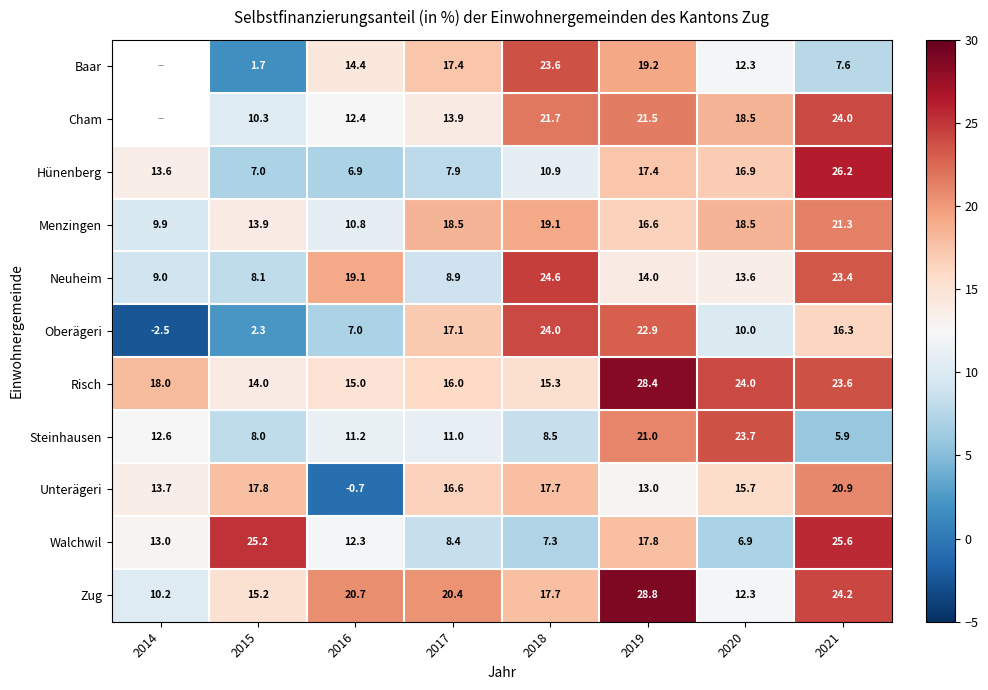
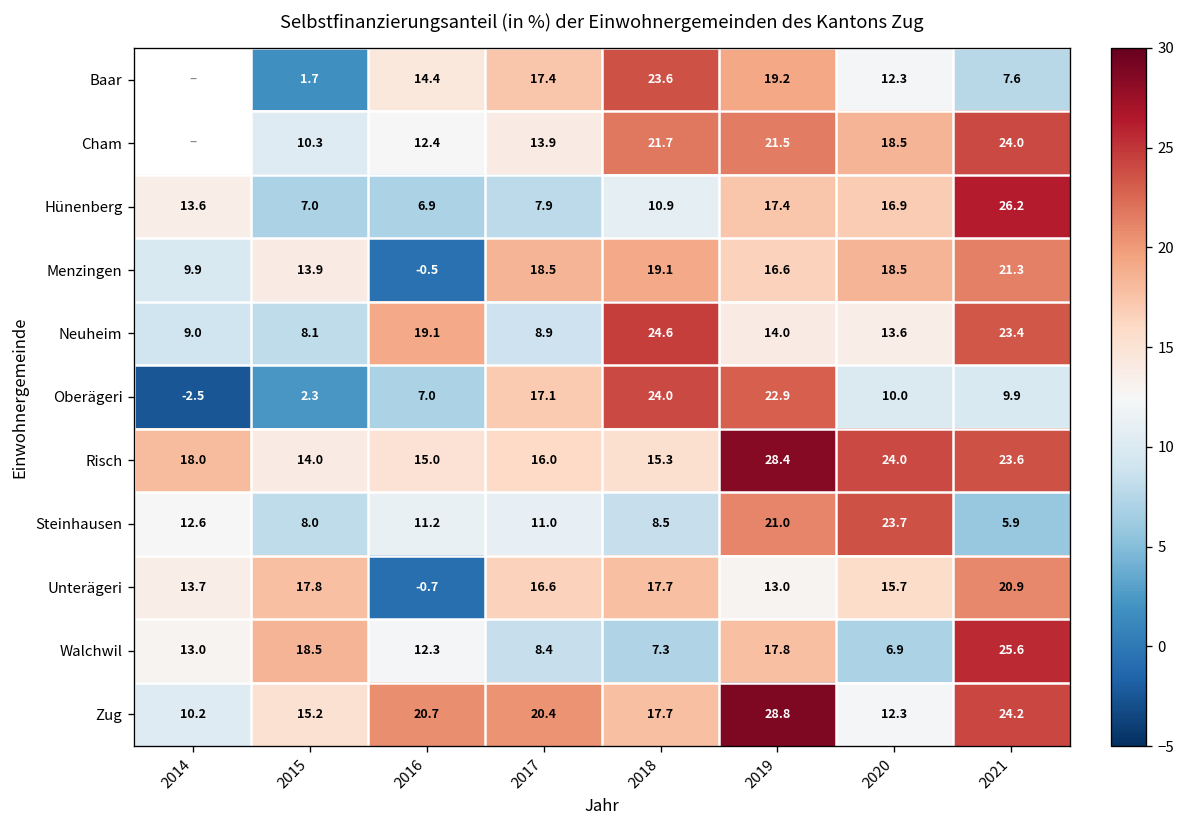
  {
    "Baar": {
      "2015": 1.7,
      "2016": 14.4,
      "2017": 17.4,
      "2018": 23.6,
      "2019": 19.2,
      "2020": 12.3,
      "2021": 7.6
    },
    "Cham": {
      "2015": 10.3,
      "2016": 12.4,
      "2017": 13.9,
      "2018": 21.7,
      "2019": 21.5,
      "2020": 18.5,
      "2021": 24.0
    },
    "Hünenberg": {
      "2014": 13.6,
      "2015": 7.0,
      "2016": 6.9,
      "2017": 7.9,
      "2018": 10.9,
      "2019": 17.4,
      "2020": 16.9,
      "2021": 26.2
    },
    "Menzingen": {
      "2014": 9.9,
      "2015": 13.9,
-     "2016": 10.8,
+     "2016": -0.5,
      "2017": 18.5,
      "2018": 19.1,
      "2019": 16.6,
      "2020": 18.5,
      "2021": 21.3
    },
    "Neuheim": {
      "2014": 9.0,
      "2015": 8.1,
      "2016": 19.1,
      "2017": 8.9,
      "2018": 24.6,
      "2019": 14.0,
      "2020": 13.6,
      "2021": 23.4
    },
    "Oberägeri": {
      "2014": -2.5,
      "2015": 2.3,
      "2016": 7.0,
      "2017": 17.1,
      "2018": 24.0,
      "2019": 22.9,
      "2020": 10.0,
-     "2021": 16.3
+     "2021": 9.9
    },
    "Risch": {
      "2014": 18.0,
      "2015": 14.0,
      "2016": 15.0,
      "2017": 16.0,
      "2018": 15.3,
      "2019": 28.4,
      "2020": 24.0,
      "2021": 23.6
    },
    "Steinhausen": {
      "2014": 12.6,
      "2015": 8.0,
      "2016": 11.2,
      "2017": 11.0,
      "2018": 8.5,
      "2019": 21.0,
      "2020": 23.7,
      "2021": 5.9
    },
    "Unterägeri": {
      "2014": 13.7,
      "2015": 17.8,
      "2016": -0.7,
      "2017": 16.6,
      "2018": 17.7,
      "2019": 13.0,
      "2020": 15.7,
      "2021": 20.9
    },
    "Walchwil": {
      "2014": 13.0,
-     "2015": 25.2,
+     "2015": 18.5,
      "2016": 12.3,
      "2017": 8.4,
      "2018": 7.3,
      "2019": 17.8,
      "2020": 6.9,
      "2021": 25.6
    },
    "Zug": {
      "2014": 10.2,
      "2015": 15.2,
      "2016": 20.7,
      "2017": 20.4,
      "2018": 17.7,
      "2019": 28.8,
      "2020": 12.3,
      "2021": 24.2
    }
  }
